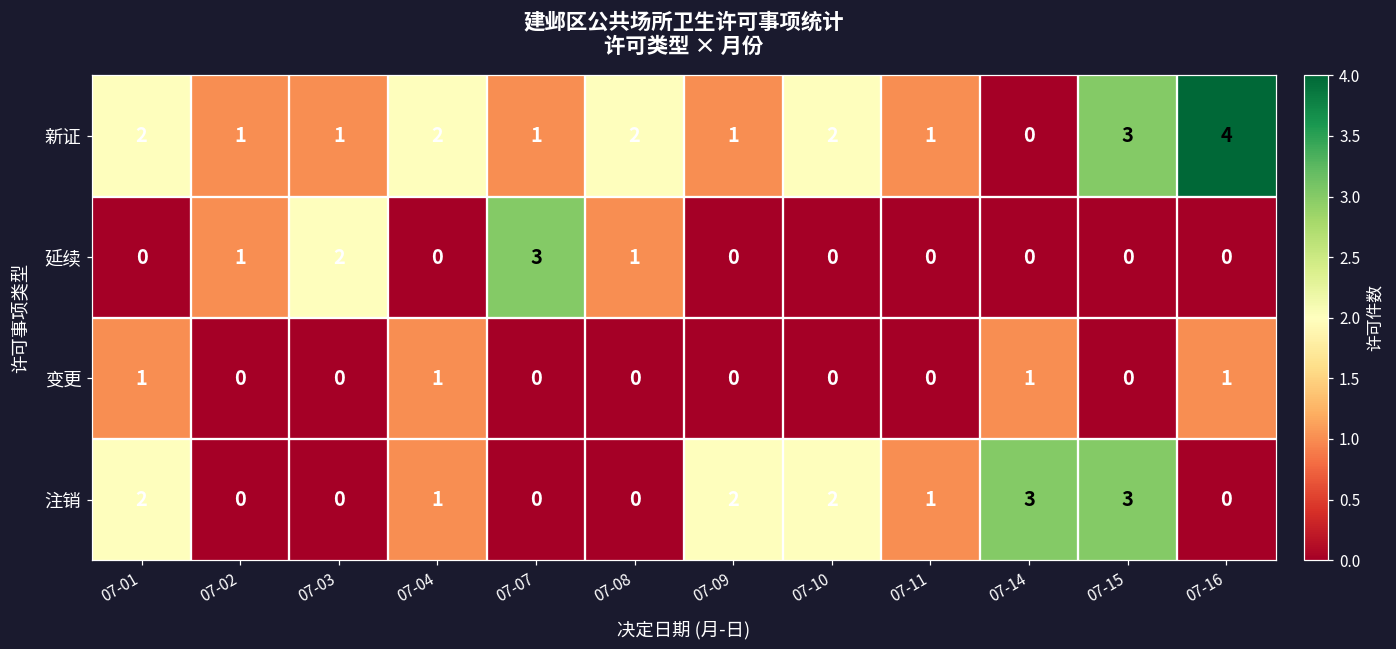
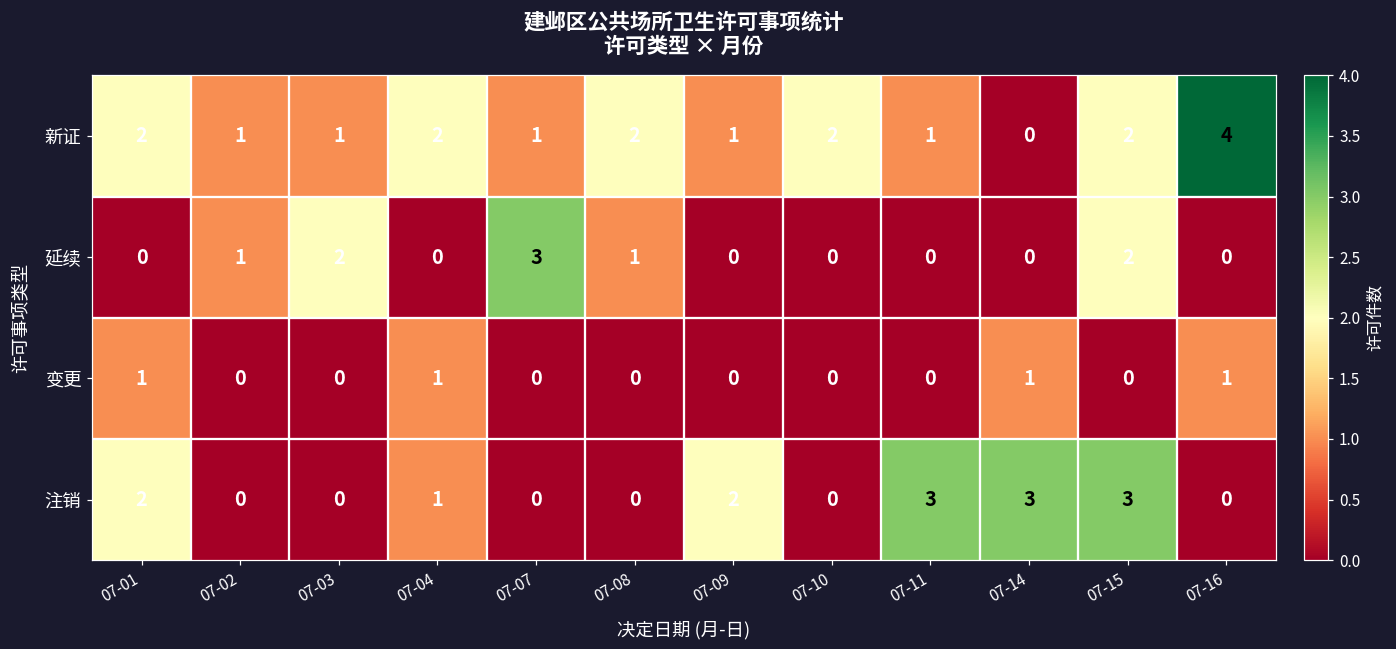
  {
    "新证": {
      "07-01": 2,
      "07-02": 1,
      "07-03": 1,
      "07-04": 2,
      "07-07": 1,
      "07-08": 2,
      "07-09": 1,
      "07-10": 2,
      "07-11": 1,
      "07-14": 0,
-     "07-15": 3,
+     "07-15": 2,
      "07-16": 4
    },
    "延续": {
      "07-01": 0,
      "07-02": 1,
      "07-03": 2,
      "07-04": 0,
      "07-07": 3,
      "07-08": 1,
      "07-09": 0,
      "07-10": 0,
      "07-11": 0,
      "07-14": 0,
-     "07-15": 0,
+     "07-15": 2,
      "07-16": 0
    },
    "变更": {
      "07-01": 1,
      "07-02": 0,
      "07-03": 0,
      "07-04": 1,
      "07-07": 0,
      "07-08": 0,
      "07-09": 0,
      "07-10": 0,
      "07-11": 0,
      "07-14": 1,
      "07-15": 0,
      "07-16": 1
    },
    "注销": {
      "07-01": 2,
      "07-02": 0,
      "07-03": 0,
      "07-04": 1,
      "07-07": 0,
      "07-08": 0,
      "07-09": 2,
-     "07-10": 2,
-     "07-11": 1,
+     "07-10": 0,
+     "07-11": 3,
      "07-14": 3,
      "07-15": 3,
      "07-16": 0
    }
  }
